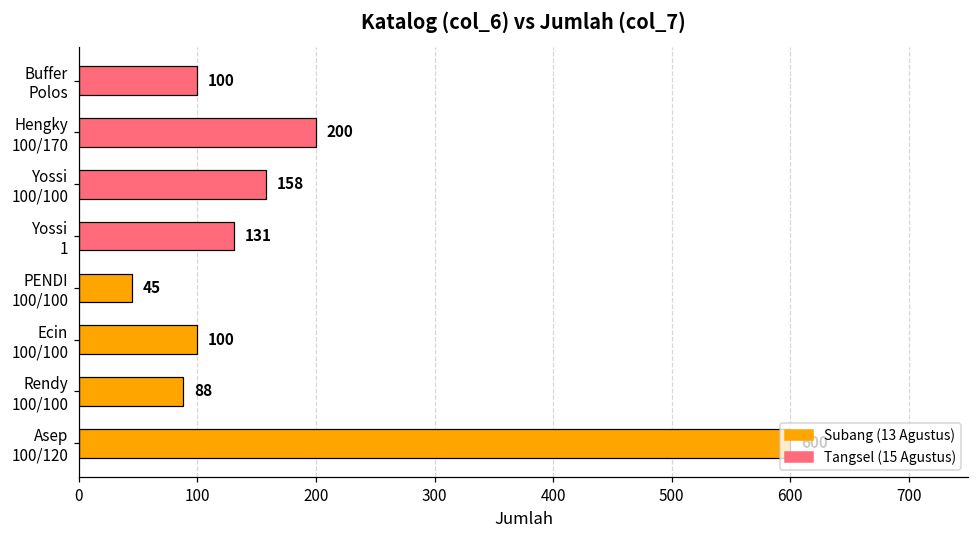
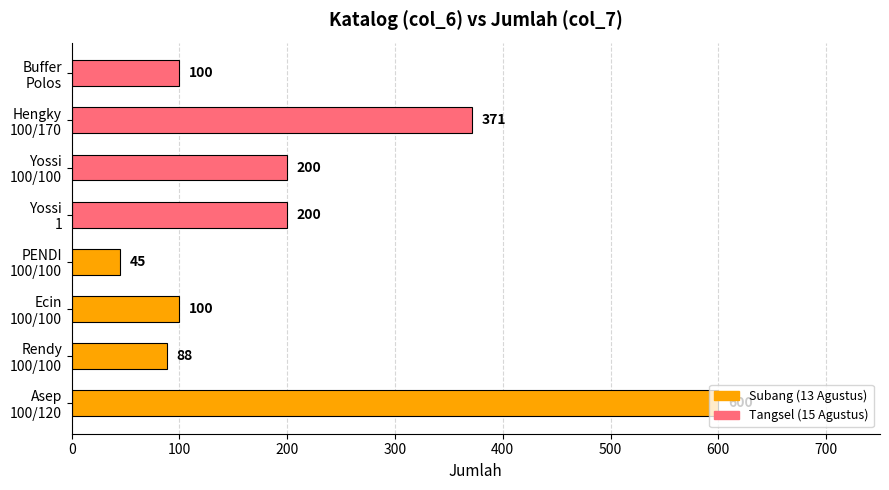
  {
    "Buffer Polos": 100,
-   "Hengky 100/170": 200,
-   "Yossi 100/100": 158,
-   "Yossi 1": 131,
+   "Hengky 100/170": 371,
+   "Yossi 100/100": 200,
+   "Yossi 1": 200,
    "PENDI 100/100": 45,
    "Ecin 100/100": 100,
    "Rendy 100/100": 88
  }
